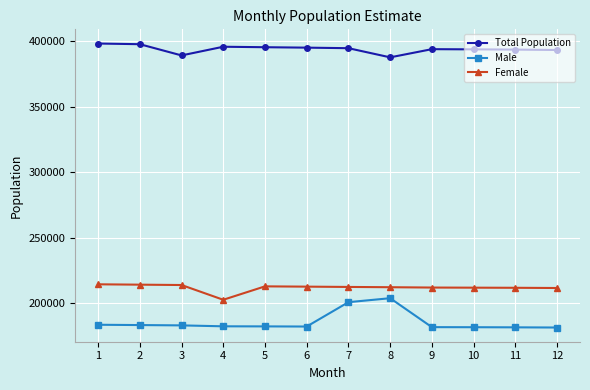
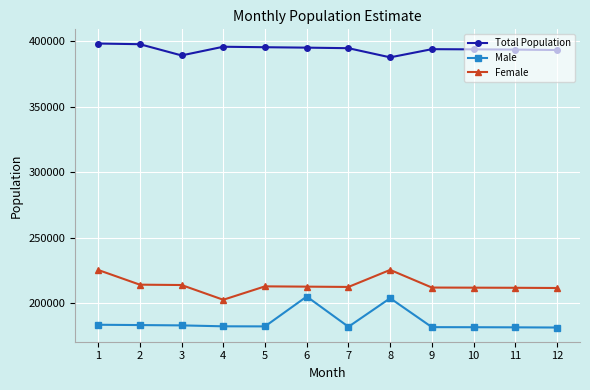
  {
    "Total Population": {
      "1": 398000,
      "2": 398000,
      "3": 389000,
      "4": 396000,
      "5": 395000,
      "6": 395000,
      "7": 394000,
      "8": 388000,
      "9": 394000
    },
    "Male": {
      "1": 184000,
      "2": 183000,
      "3": 183000,
      "4": 182000,
      "5": 182000,
-     "6": 182000,
-     "7": 201000,
+     "6": 205000,
+     "7": 182000,
      "8": 204000,
      "9": 182000,
      "10": 182000,
      "11": 182000,
      "12": 181000
    },
    "Female": {
-     "1": 214000,
+     "1": 225000,
      "2": 214000,
      "3": 214000,
      "4": 203000,
      "5": 213000,
      "6": 213000,
      "7": 212000,
-     "8": 212000,
+     "8": 225000,
      "9": 212000,
      "10": 212000,
      "11": 212000,
      "12": 212000
    }
  }
